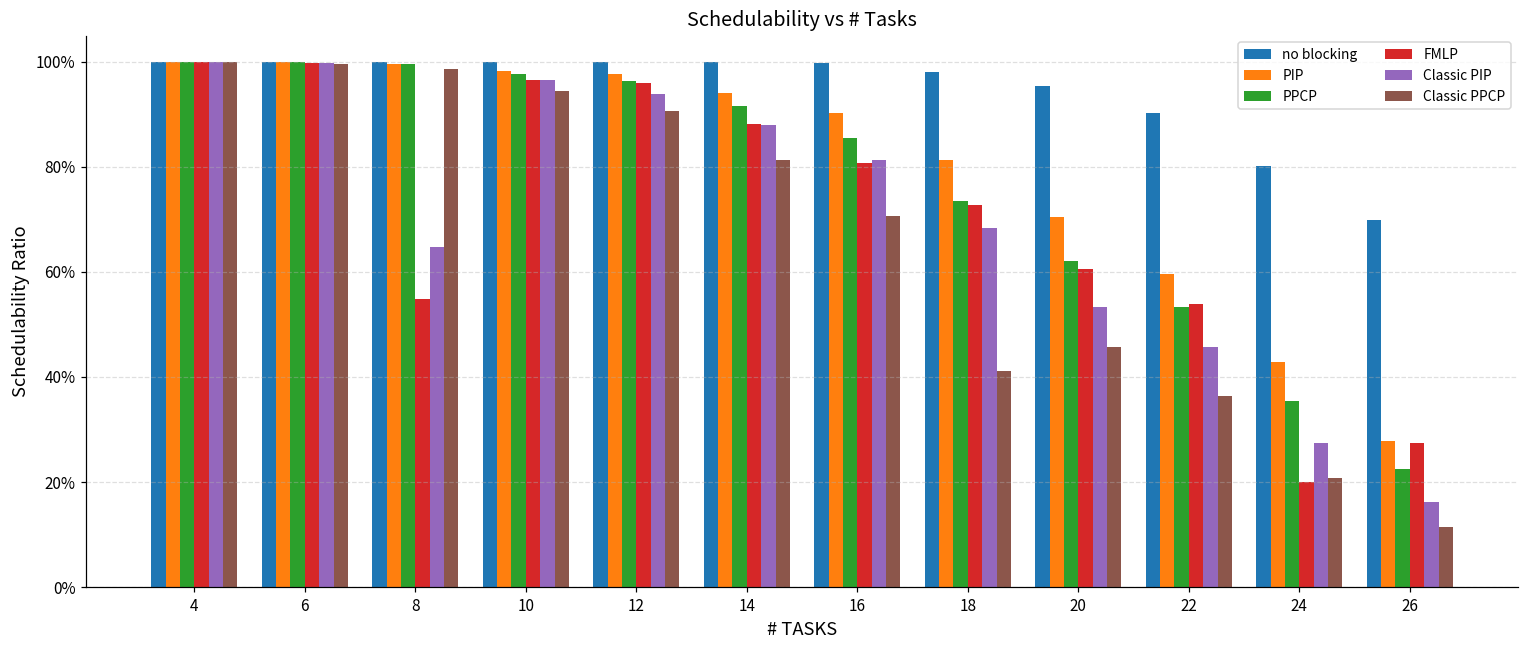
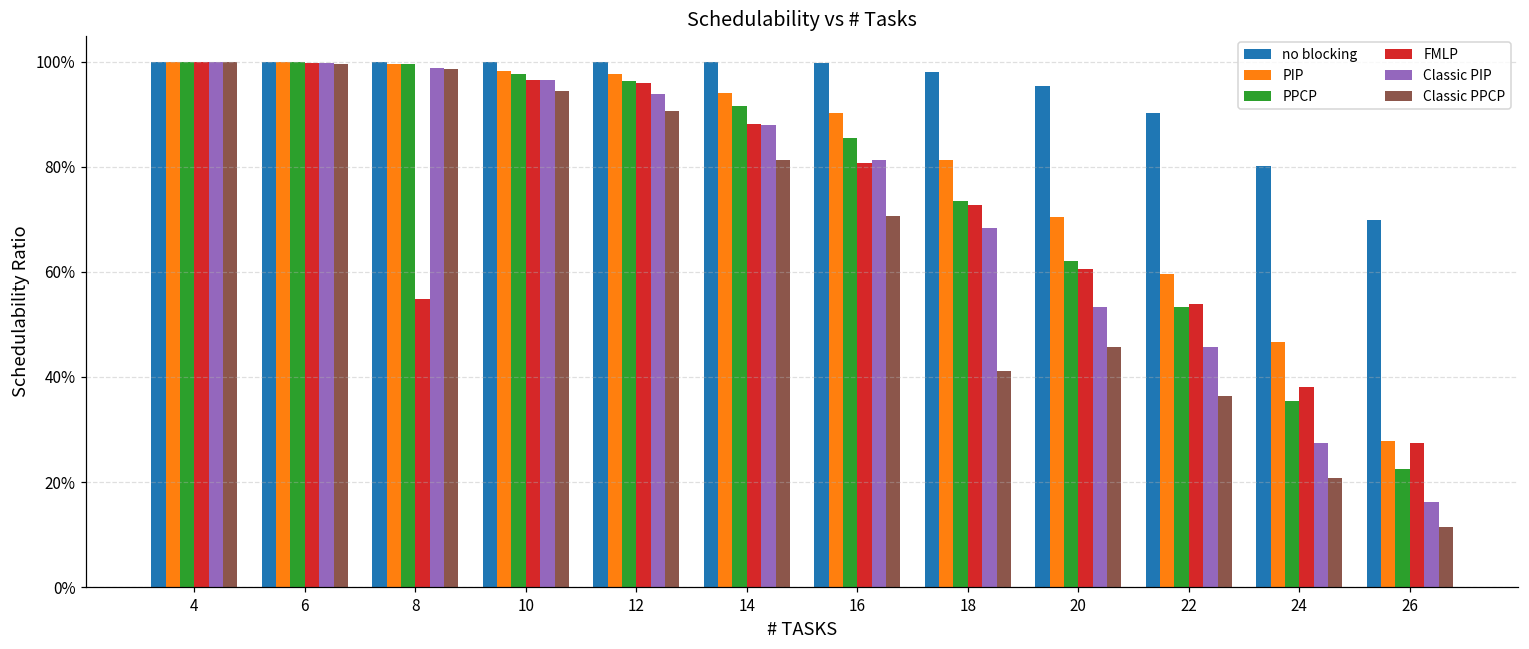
  {
    "no blocking": {
      "4": "100%",
      "6": "100%",
      "8": "100%",
      "10": "100%",
      "12": "100%",
      "14": "100%",
      "16": "100%",
      "18": "98%",
      "20": "95%",
      "22": "90%",
      "24": "80%",
      "26": "70%"
    },
    "PIP": {
      "4": "100%",
      "6": "100%",
      "8": "100%",
      "10": "98%",
      "12": "98%",
      "14": "94%",
      "16": "90%",
      "18": "81%",
      "20": "71%",
      "22": "60%",
-     "24": "43%",
+     "24": "47%",
      "26": "28%"
    },
    "PPCP": {
      "4": "100%",
      "6": "100%",
      "8": "100%",
      "10": "98%",
      "12": "96%",
      "14": "92%",
      "16": "85%",
      "18": "74%",
      "20": "62%",
      "22": "53%",
      "24": "35%",
      "26": "22%"
    },
    "FMLP": {
      "4": "100%",
      "6": "100%",
      "8": "55%",
      "10": "96%",
      "12": "96%",
      "14": "88%",
      "16": "81%",
      "18": "73%",
      "20": "60%",
      "22": "54%",
-     "24": "20%",
+     "24": "38%",
      "26": "27%"
    },
    "Classic PIP": {
      "4": "100%",
      "6": "100%",
-     "8": "65%",
+     "8": "99%",
      "10": "96%",
      "12": "94%",
      "14": "88%",
      "16": "81%",
      "18": "68%",
      "20": "53%",
      "22": "46%",
      "24": "27%",
      "26": "16%"
    },
    "Classic PPCP": {
      "4": "100%",
      "6": "100%",
      "8": "99%",
      "10": "94%",
      "12": "91%",
      "14": "81%",
      "16": "71%",
      "18": "41%",
      "20": "46%",
      "22": "36%",
      "24": "21%",
      "26": "12%"
    }
  }
